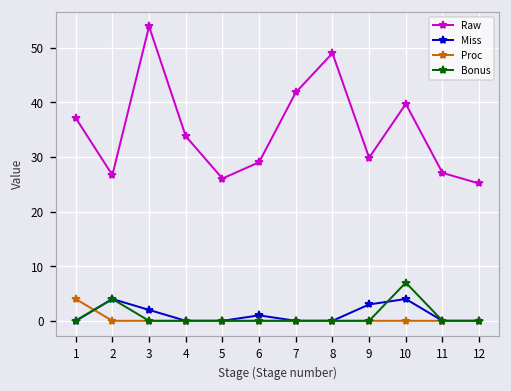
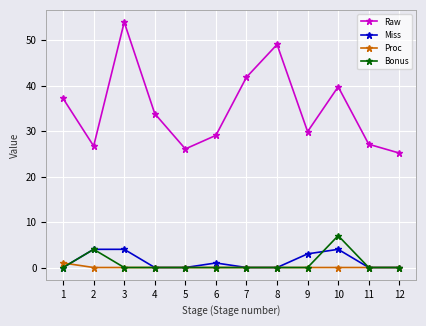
  {
    "Raw": {
      "1": 37,
      "2": 27,
      "3": 54,
      "4": 34,
      "5": 26,
      "6": 29,
      "7": 42,
      "8": 49,
      "9": 30,
      "10": 40,
      "11": 27,
      "12": 25
    },
    "Miss": {
-     "3": 2,
+     "3": 4,
      "6": 1,
      "9": 3,
      "10": 4
    },
    "Proc": {
-     "1": 4,
+     "1": 1,
      "2": 0,
      "10": 0
    },
    "Bonus": {
      "10": 7
    }
  }
